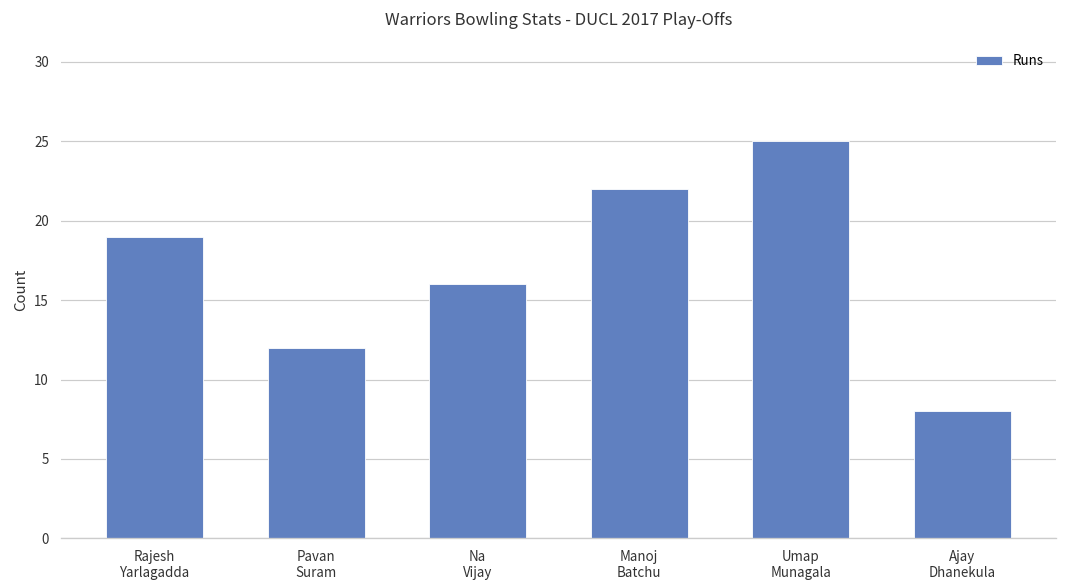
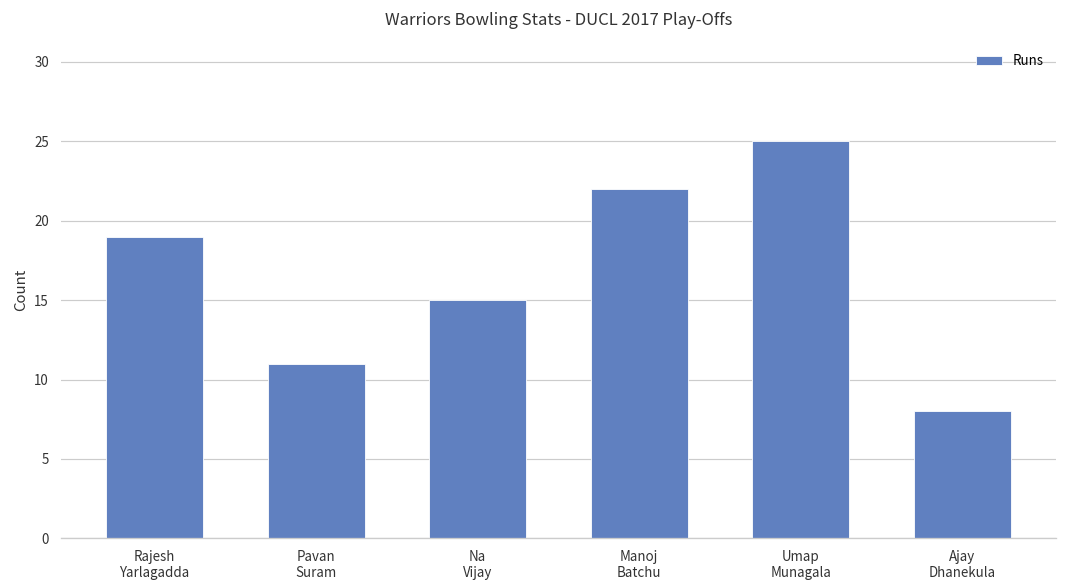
  {
    "Rajesh Yarlagadda": 19,
-   "Pavan Suram": 12,
-   "Na Vijay": 16,
+   "Pavan Suram": 11,
+   "Na Vijay": 15,
    "Manoj Batchu": 22,
    "Umap Munagala": 25,
    "Ajay Dhanekula": 8
  }
